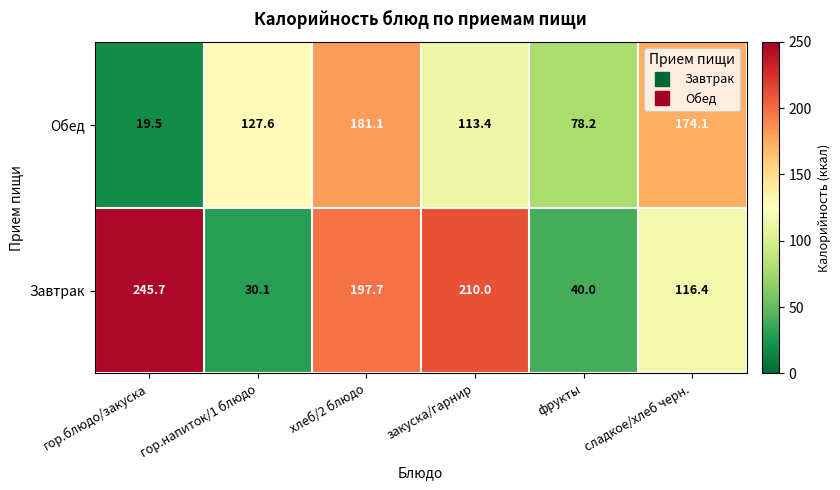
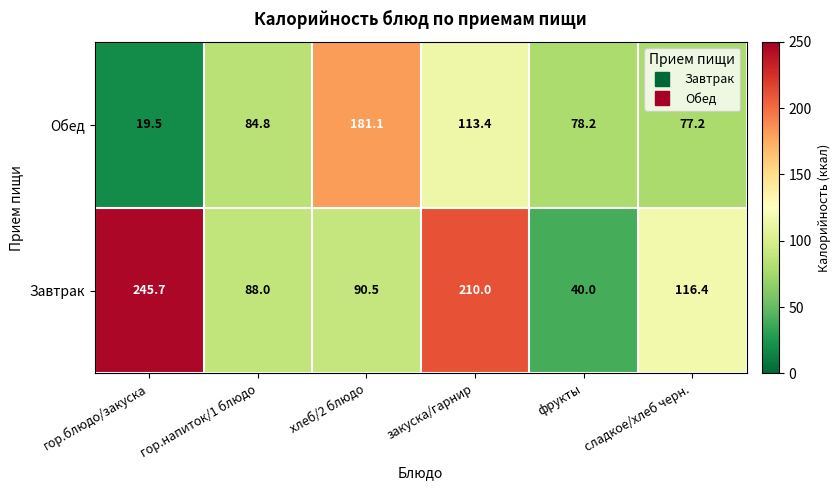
  {
    "Обед": {
      "гор.блюдо/закуска": 19.5,
-     "гор.напиток/1 блюдо": 127.6,
+     "гор.напиток/1 блюдо": 84.8,
      "хлеб/2 блюдо": 181.1,
      "закуска/гарнир": 113.4,
      "фрукты": 78.2,
-     "сладкое/хлеб черн.": 174.1
+     "сладкое/хлеб черн.": 77.2
    },
    "Завтрак": {
      "гор.блюдо/закуска": 245.7,
-     "гор.напиток/1 блюдо": 30.1,
-     "хлеб/2 блюдо": 197.7,
+     "гор.напиток/1 блюдо": 88.0,
+     "хлеб/2 блюдо": 90.5,
      "закуска/гарнир": 210.0,
      "фрукты": 40.0,
      "сладкое/хлеб черн.": 116.4
    }
  }
